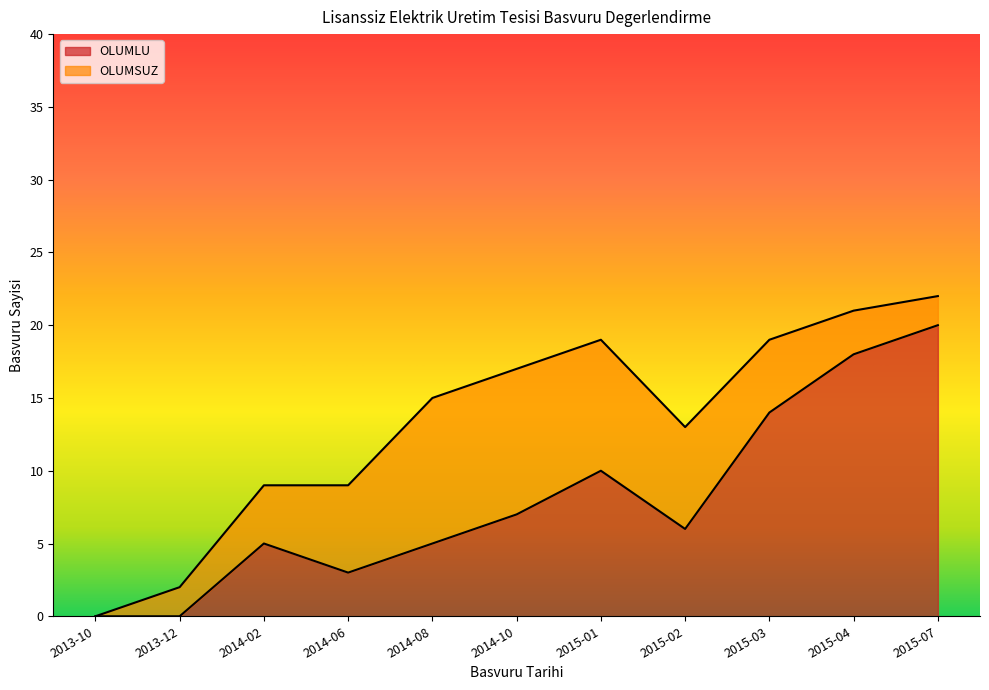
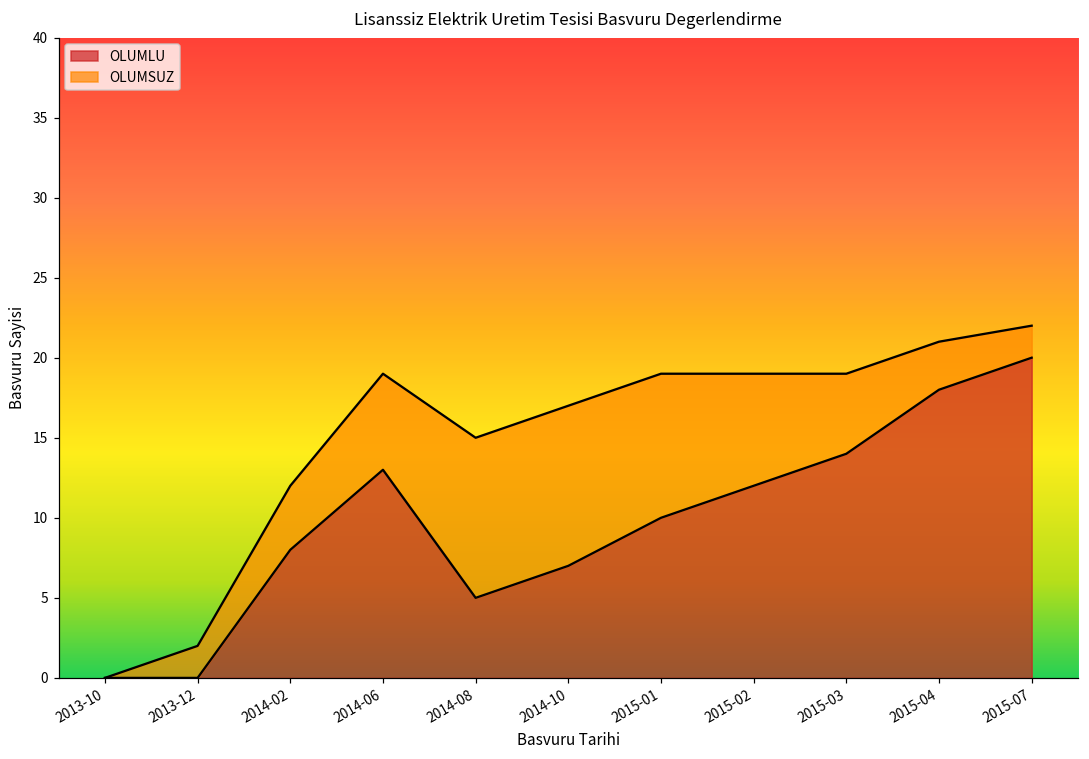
  {
    "OLUMLU": {
      "2013-12": 0,
-     "2014-02": 5,
-     "2014-06": 3,
+     "2014-02": 8,
+     "2014-06": 13,
      "2014-08": 5,
      "2014-10": 7,
      "2015-01": 10,
-     "2015-02": 6,
+     "2015-02": 12,
      "2015-03": 14,
      "2015-04": 18,
      "2015-07": 20
    },
    "OLUMSUZ": {
      "2013-12": 2,
      "2014-02": 4,
      "2014-06": 6,
      "2014-08": 10,
      "2014-10": 10,
      "2015-01": 9,
      "2015-02": 7,
      "2015-03": 5,
      "2015-04": 3,
      "2015-07": 2
    }
  }
